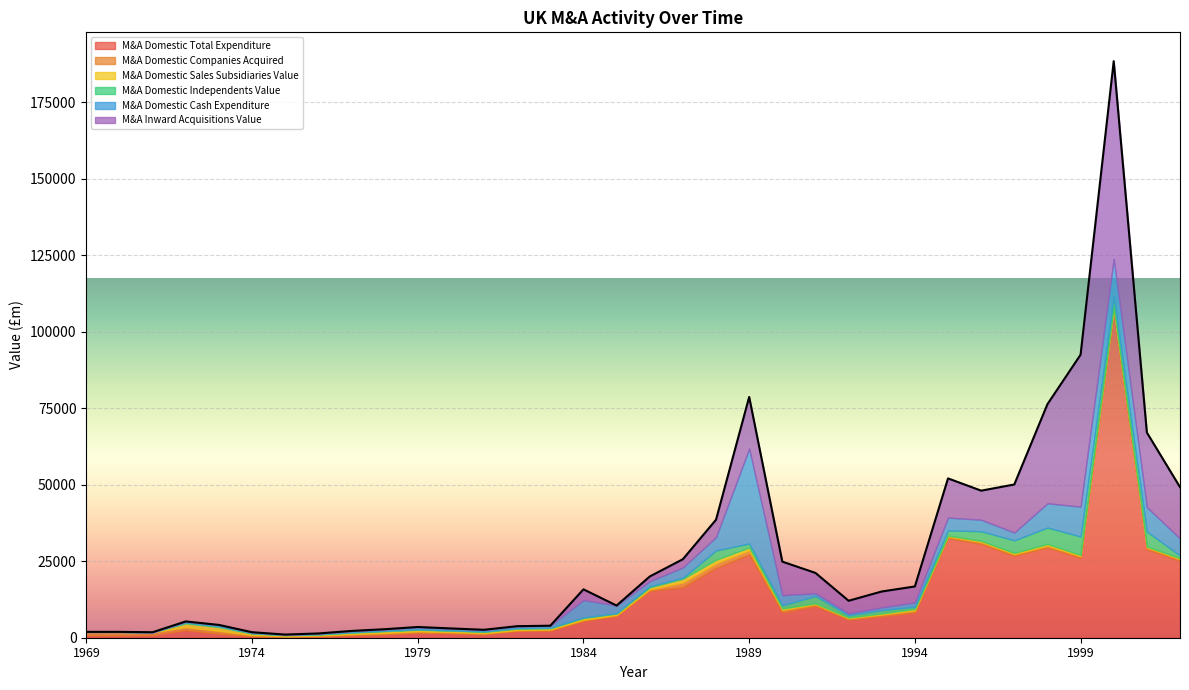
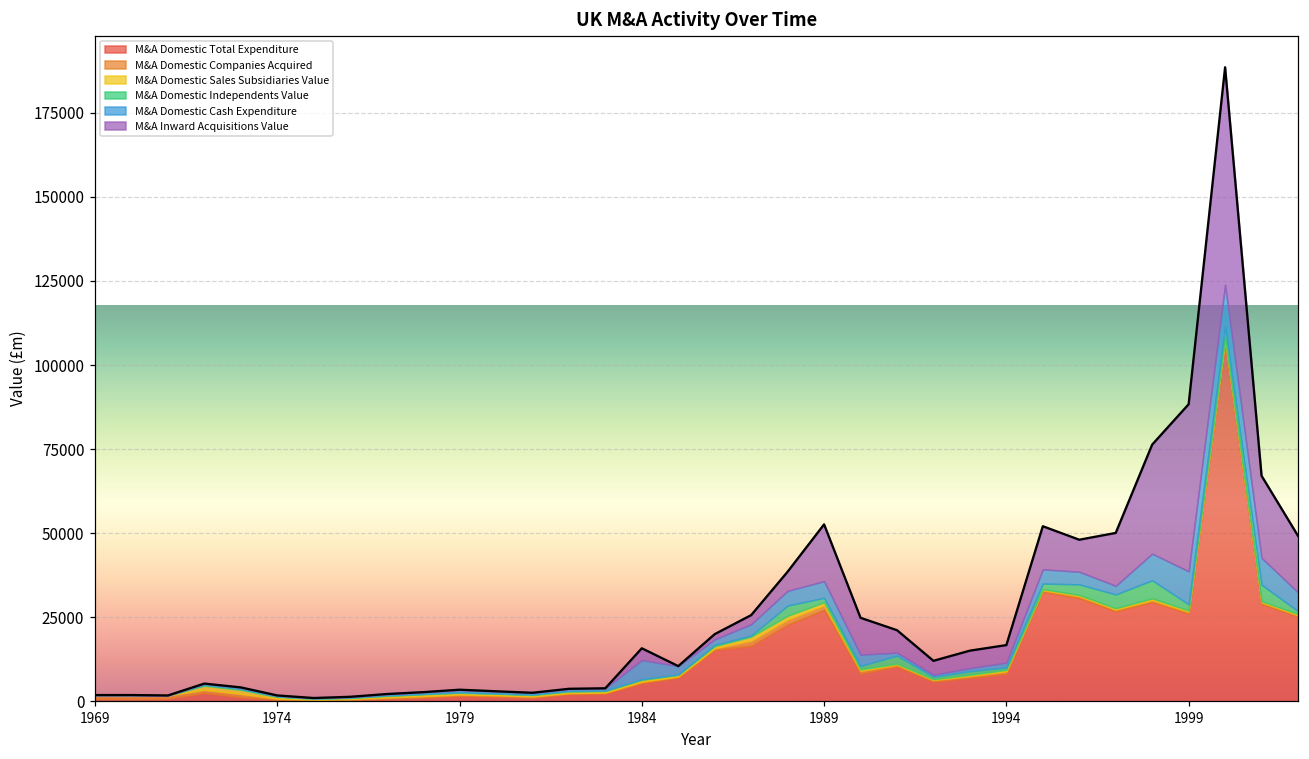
  {
    "M&A Domestic Sales Subsidiaries Value": {
      "1989": 1000
    },
    "M&A Domestic Independents Value": {
      "1989": 1000,
-     "1999": 6000
+     "1999": 2000
    },
    "M&A Domestic Cash Expenditure": {
      "1984": 6000,
-     "1989": 31000,
+     "1989": 5000,
      "1994": 1000,
      "1999": 10000
    },
    "M&A Inward Acquisitions Value": {
      "1984": 4000,
      "1989": 17000,
      "1994": 5000,
      "1999": 50000
    }
  }
